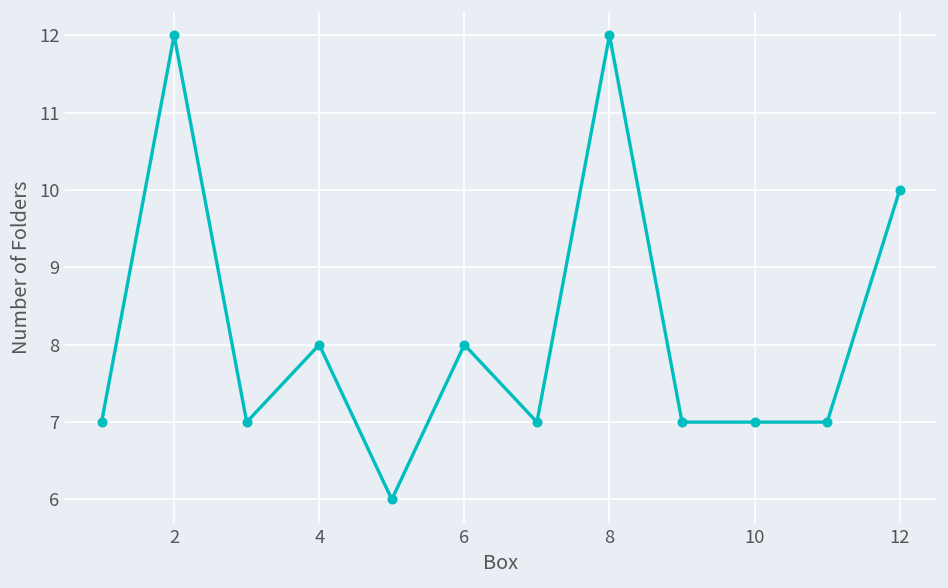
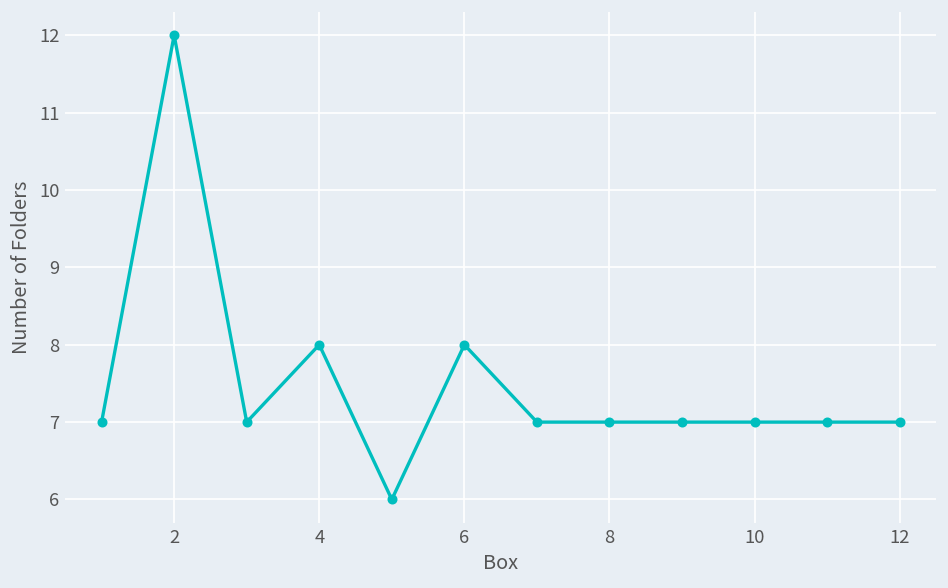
  {
    "2": 12,
    "4": 8,
    "6": 8,
-   "8": 12,
+   "8": 7,
    "10": 7,
-   "12": 10
+   "12": 7
  }
